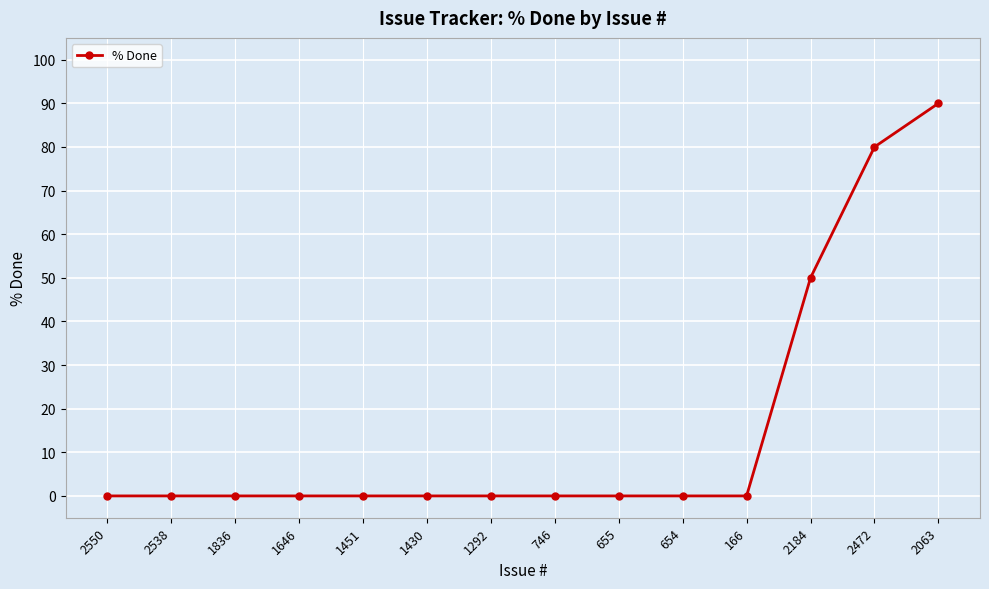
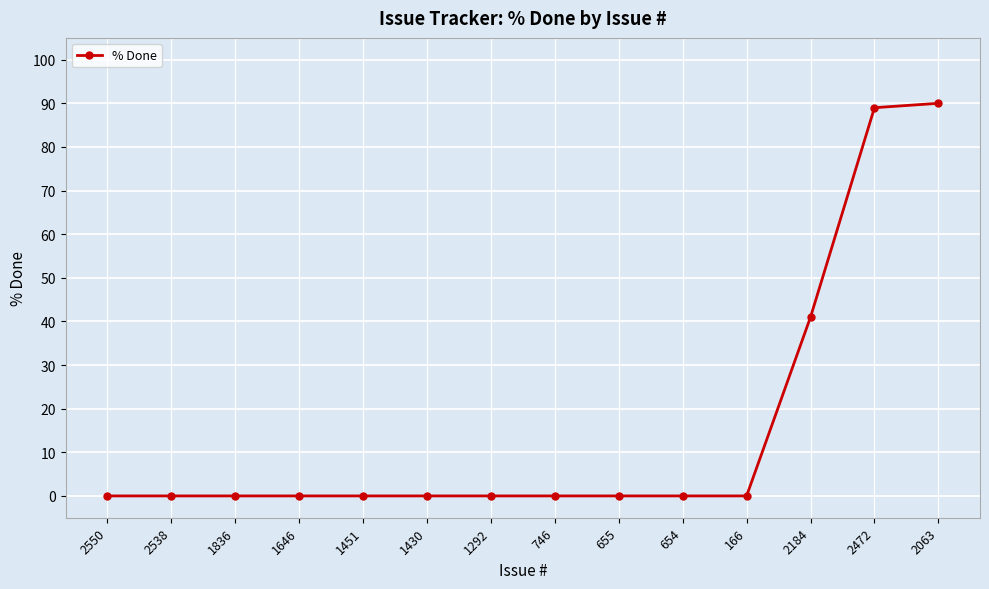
  {
    "2550": 0,
    "2538": 0,
    "1836": 0,
    "1646": 0,
    "1451": 0,
    "1430": 0,
    "1292": 0,
    "746": 0,
    "655": 0,
    "654": 0,
    "166": 0,
-   "2184": 50,
-   "2472": 80,
+   "2184": 41,
+   "2472": 89,
    "2063": 90
  }
